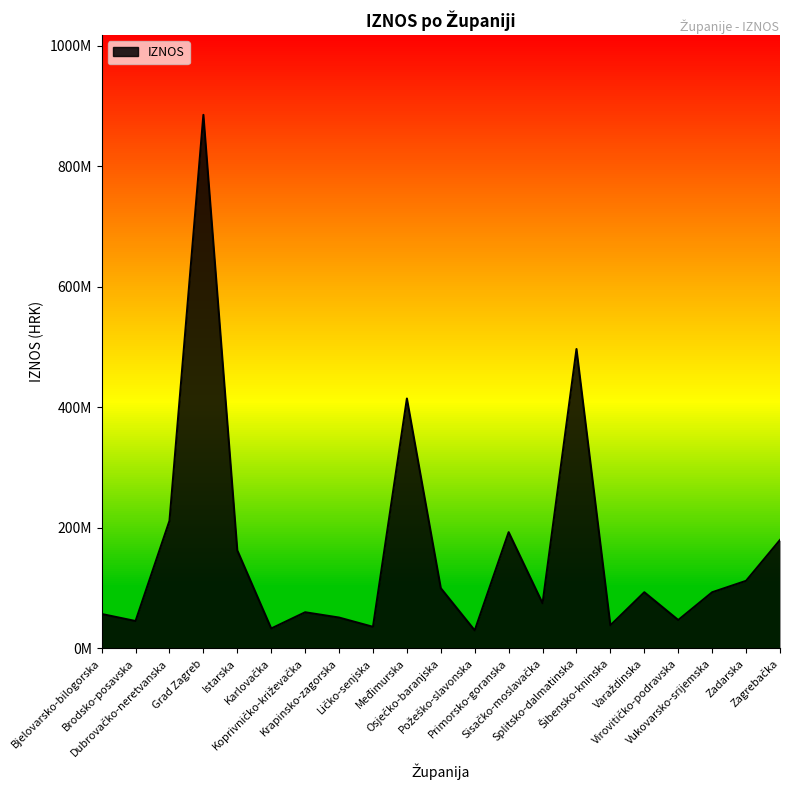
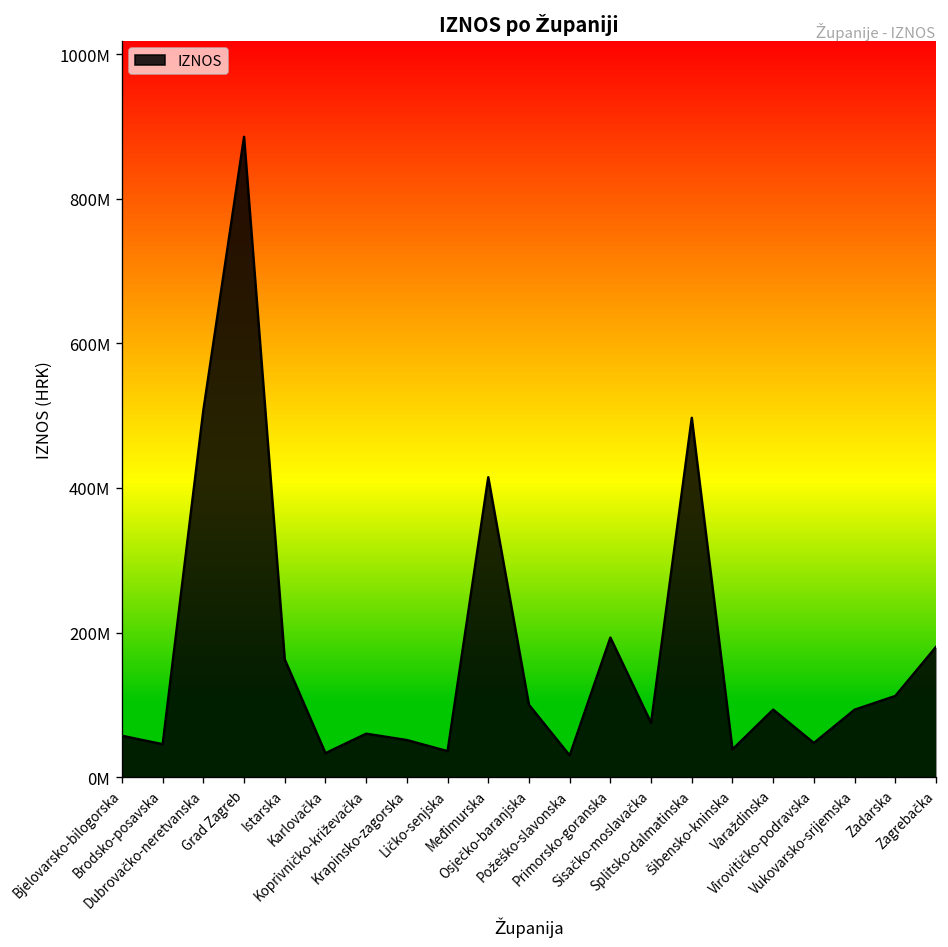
  {
    "Bjelovarsko-bilogorska": 60000000,
    "Brodsko-posavska": 50000000,
-   "Dubrovačko-neretvanska": 210000000,
+   "Dubrovačko-neretvanska": 510000000,
    "Grad Zagreb": 890000000,
    "Istarska": 160000000,
    "Karlovačka": 30000000,
    "Koprivničko-križevačka": 60000000,
    "Krapinsko-zagorska": 50000000,
    "Ličko-senjska": 40000000,
    "Međimurska": 410000000,
    "Osječko-baranjska": 100000000,
    "Požeško-slavonska": 30000000,
    "Primorsko-goranska": 190000000,
    "Sisačko-moslavačka": 70000000,
    "Splitsko-dalmatinska": 500000000,
    "Šibensko-kninska": 40000000,
    "Varaždinska": 90000000,
    "Virovitičko-podravska": 50000000,
    "Vukovarsko-srijemska": 90000000,
    "Zadarska": 110000000,
    "Zagrebačka": 180000000
  }
